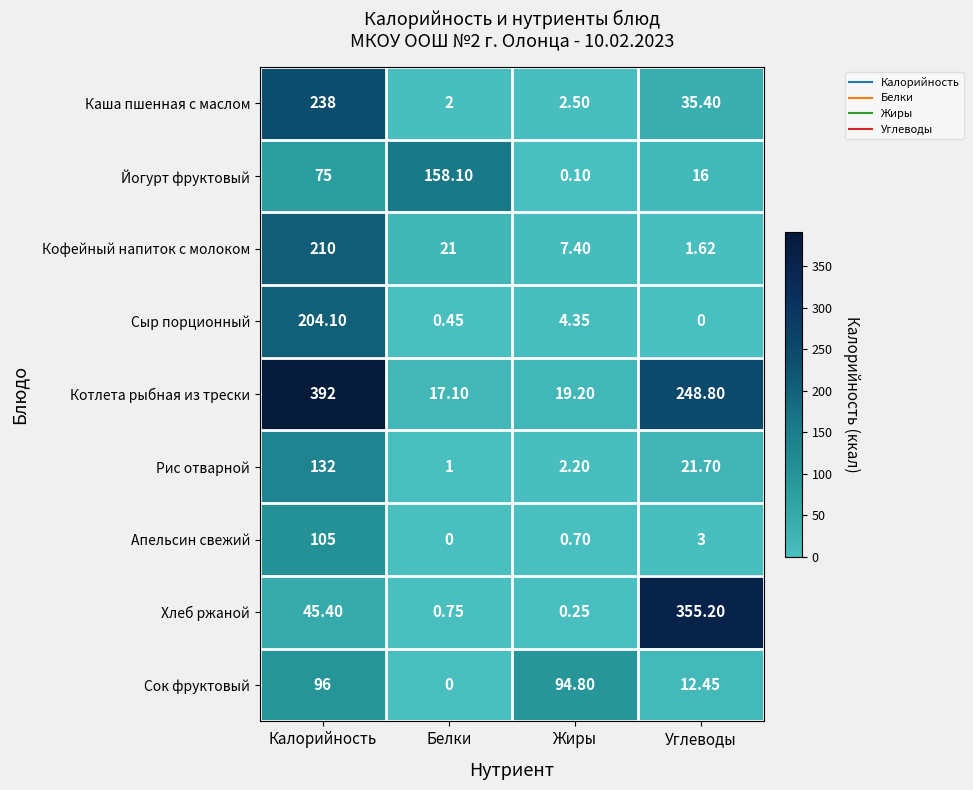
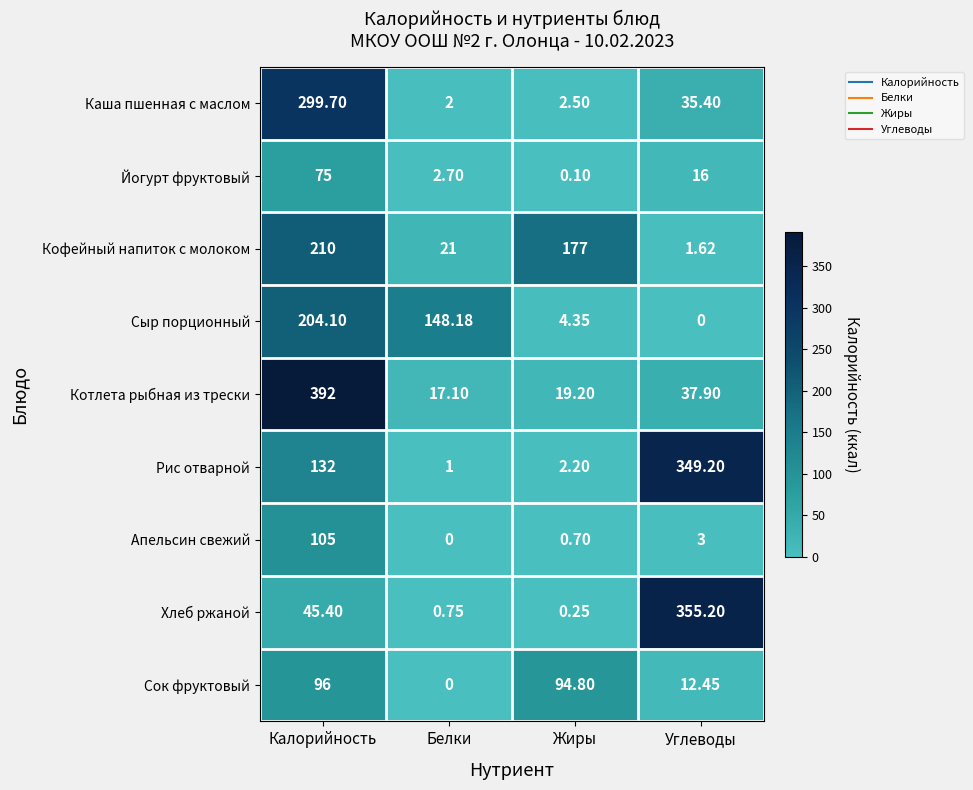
  {
    "Каша пшенная с маслом": {
-     "Калорийность": 238,
+     "Калорийность": 299.70,
      "Белки": 2,
      "Жиры": 2.50,
      "Углеводы": 35.40
    },
    "Йогурт фруктовый": {
      "Калорийность": 75,
-     "Белки": 158.10,
+     "Белки": 2.70,
      "Жиры": 0.10,
      "Углеводы": 16
    },
    "Кофейный напиток с молоком": {
      "Калорийность": 210,
      "Белки": 21,
-     "Жиры": 7.40,
+     "Жиры": 177,
      "Углеводы": 1.62
    },
    "Сыр порционный": {
      "Калорийность": 204.10,
-     "Белки": 0.45,
+     "Белки": 148.18,
      "Жиры": 4.35,
      "Углеводы": 0
    },
    "Котлета рыбная из трески": {
      "Калорийность": 392,
      "Белки": 17.10,
      "Жиры": 19.20,
-     "Углеводы": 248.80
+     "Углеводы": 37.90
    },
    "Рис отварной": {
      "Калорийность": 132,
      "Белки": 1,
      "Жиры": 2.20,
-     "Углеводы": 21.70
+     "Углеводы": 349.20
    },
    "Апельсин свежий": {
      "Калорийность": 105,
      "Белки": 0,
      "Жиры": 0.70,
      "Углеводы": 3
    },
    "Хлеб ржаной": {
      "Калорийность": 45.40,
      "Белки": 0.75,
      "Жиры": 0.25,
      "Углеводы": 355.20
    },
    "Сок фруктовый": {
      "Калорийность": 96,
      "Белки": 0,
      "Жиры": 94.80,
      "Углеводы": 12.45
    }
  }
